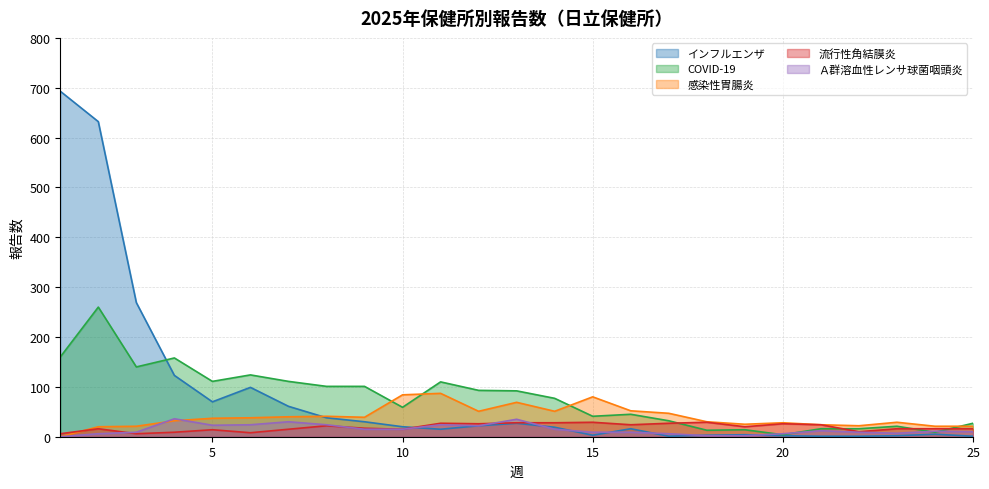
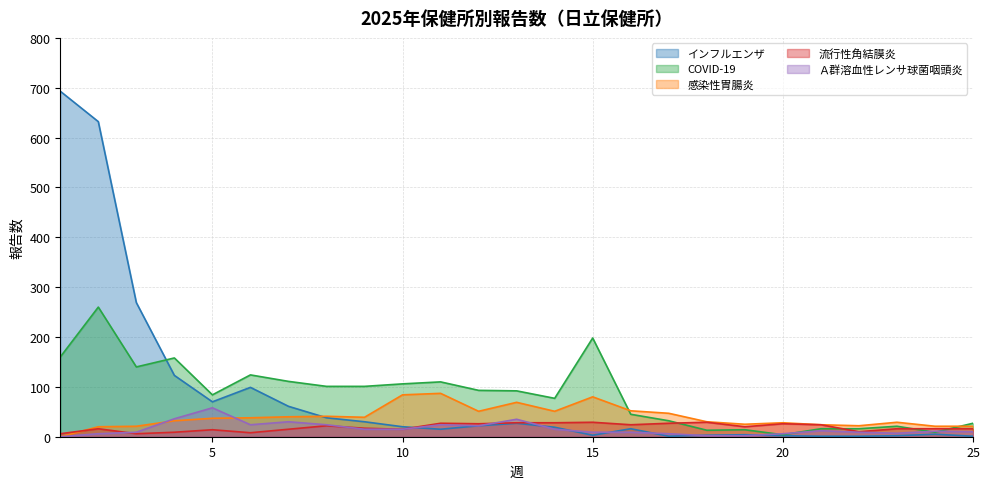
  {
    "インフルエンザ": {
      "5": 70,
      "15": 0,
      "25": 0
    },
    "COVID-19": {
-     "5": 110,
-     "10": 60,
-     "15": 40,
+     "5": 80,
+     "10": 110,
+     "15": 200,
      "25": 30
    },
    "Ａ群溶血性レンサ球菌咽頭炎": {
-     "5": 20,
+     "5": 60,
      "15": 10,
      "25": 10
    }
  }
